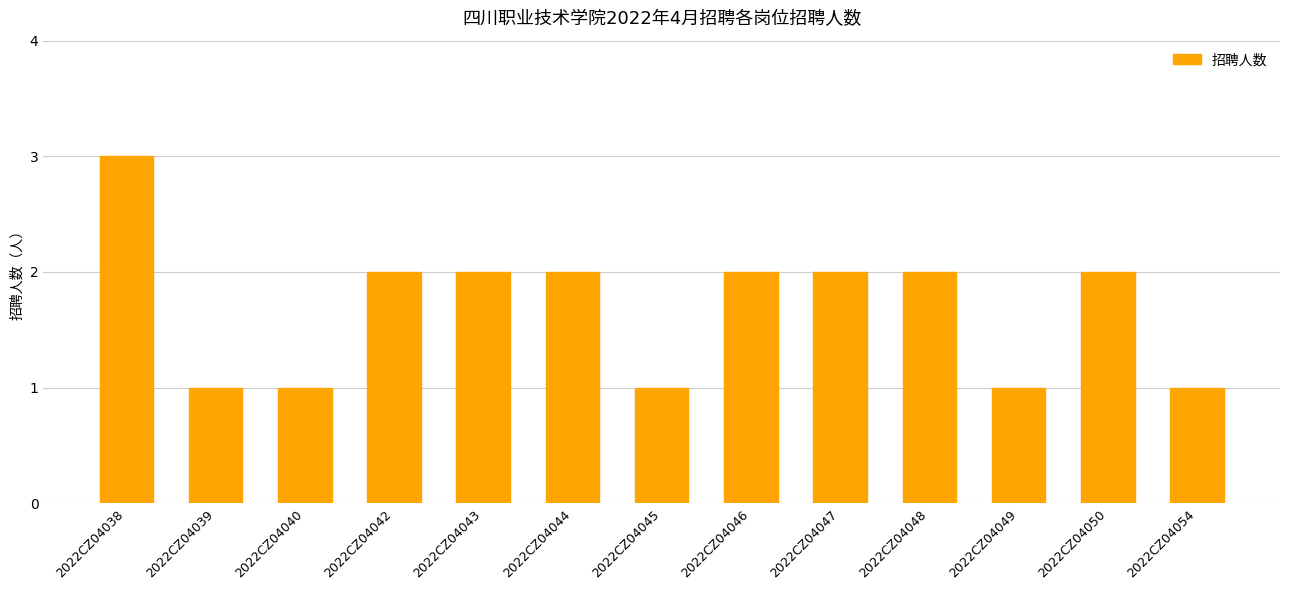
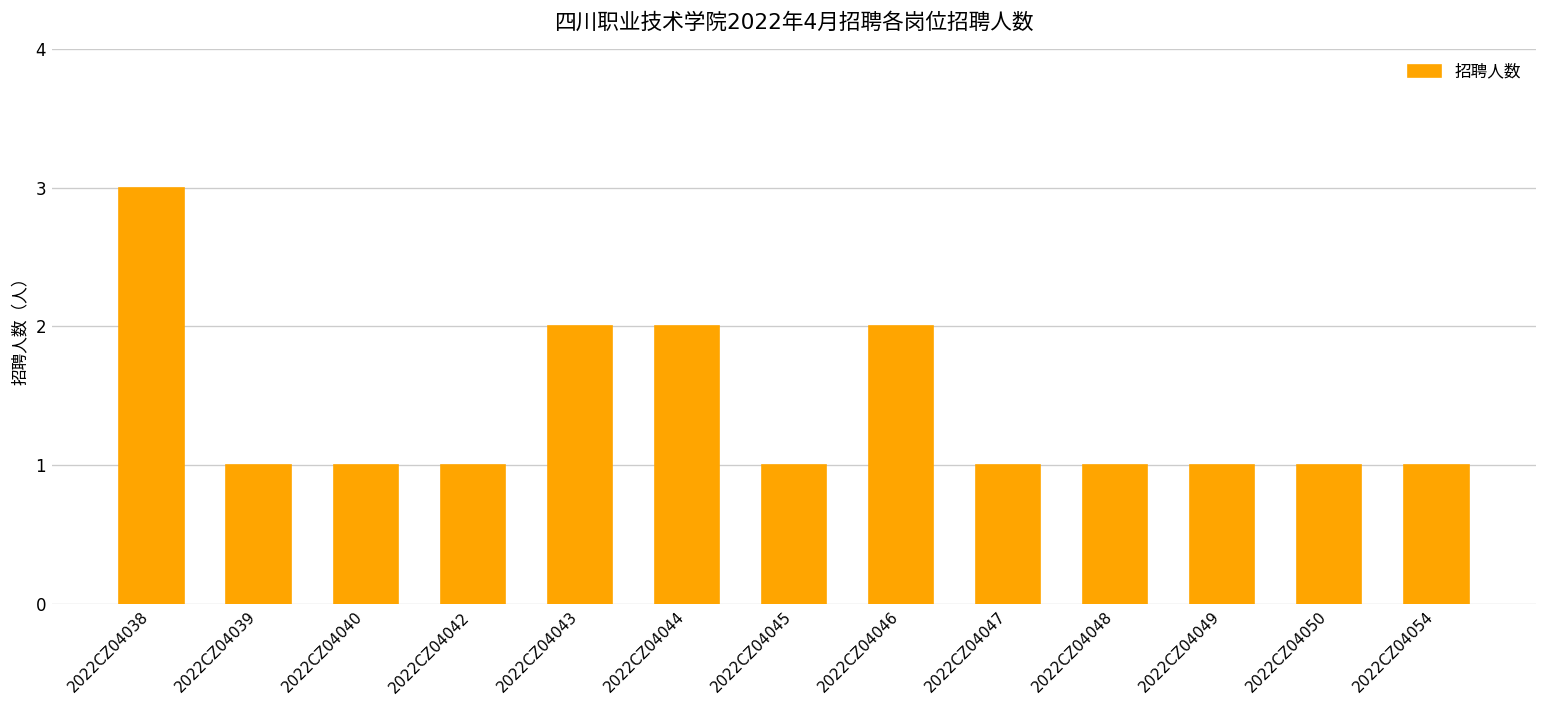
  {
    "2022CZ04038": 3,
    "2022CZ04039": 1,
    "2022CZ04040": 1,
-   "2022CZ04042": 2,
+   "2022CZ04042": 1,
    "2022CZ04043": 2,
    "2022CZ04044": 2,
    "2022CZ04045": 1,
    "2022CZ04046": 2,
-   "2022CZ04047": 2,
-   "2022CZ04048": 2,
+   "2022CZ04047": 1,
+   "2022CZ04048": 1,
    "2022CZ04049": 1,
-   "2022CZ04050": 2,
+   "2022CZ04050": 1,
    "2022CZ04054": 1
  }
